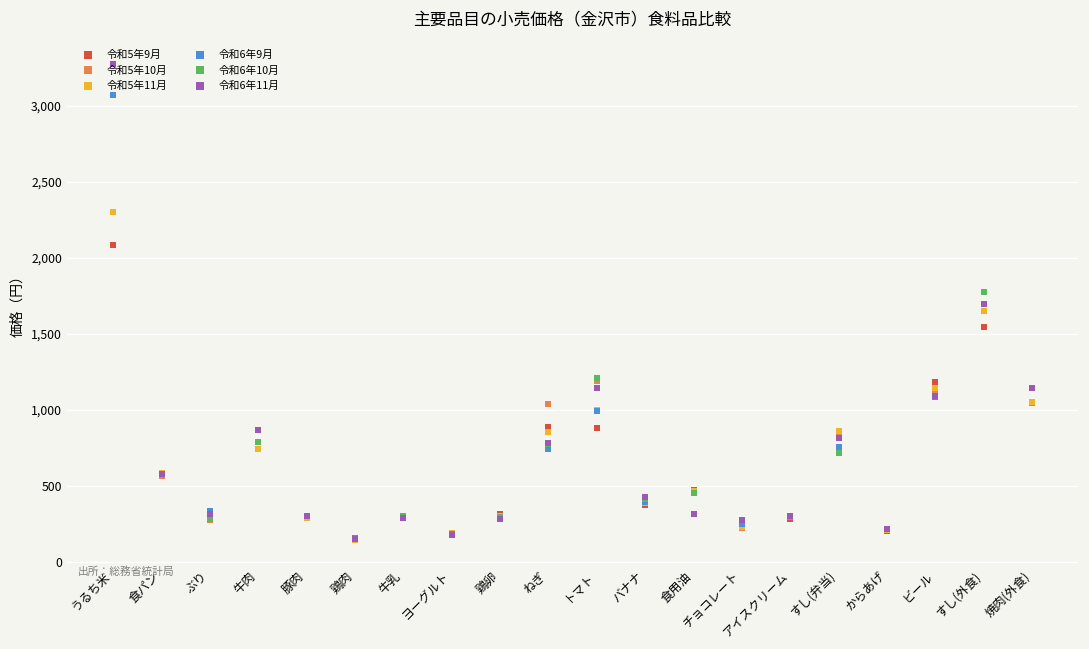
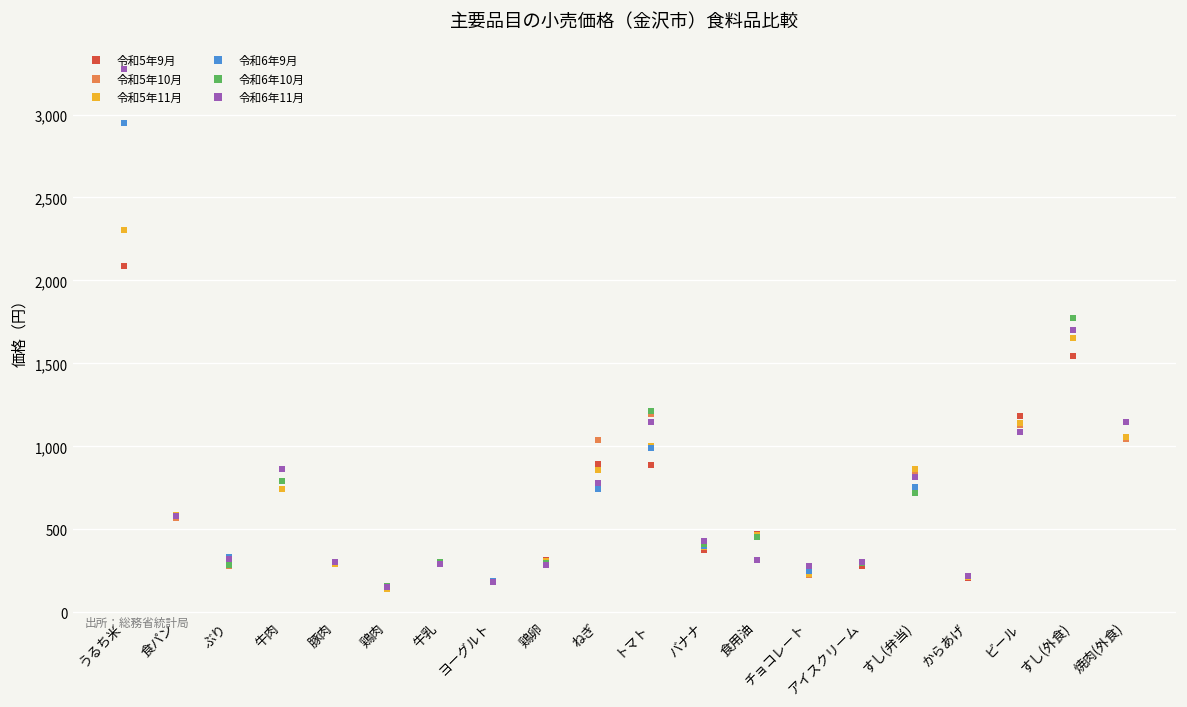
  {
    "令和5年11月": {
      "ねぎ": "860"
    },
    "令和6年9月": {
-     "うるち米": "3,070",
+     "うるち米": "2,950",
      "ねぎ": "740"
    },
    "令和6年10月": {
      "トマト": "1,210",
      "すし(弁当)": "720",
      "すし(外食)": "1,770"
    },
    "令和6年11月": {
      "牛肉": "870",
      "トマト": "1,150",
      "食用油": "320",
      "すし(弁当)": "820"
    }
  }
